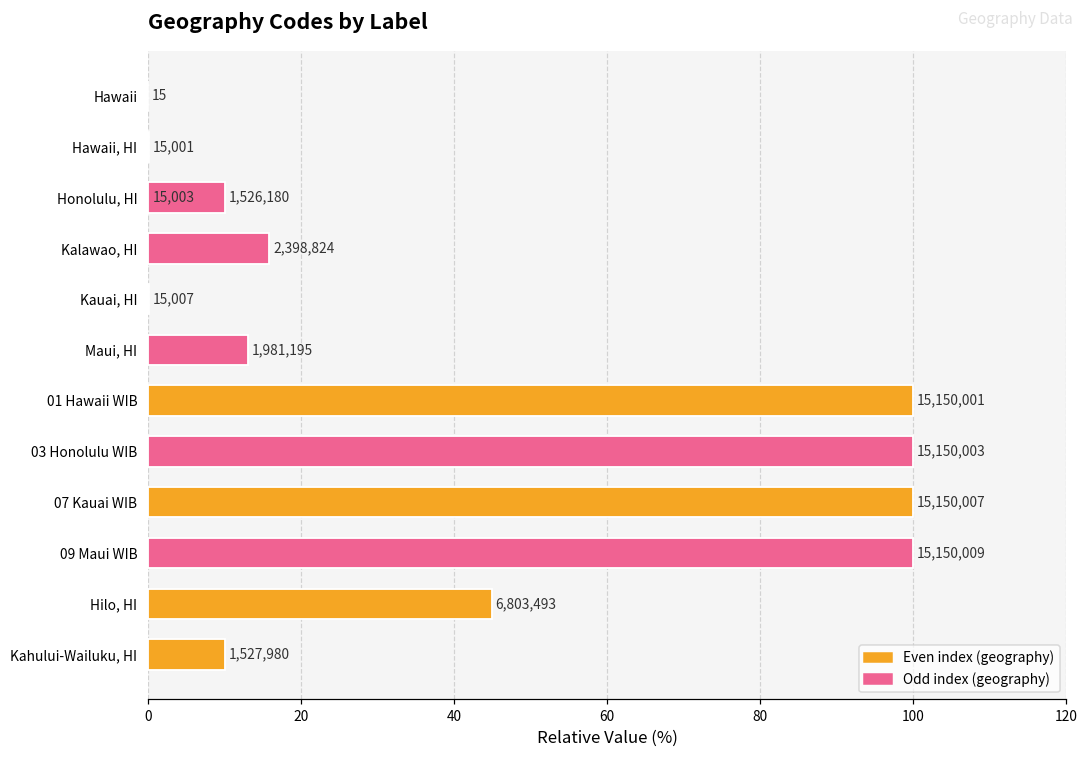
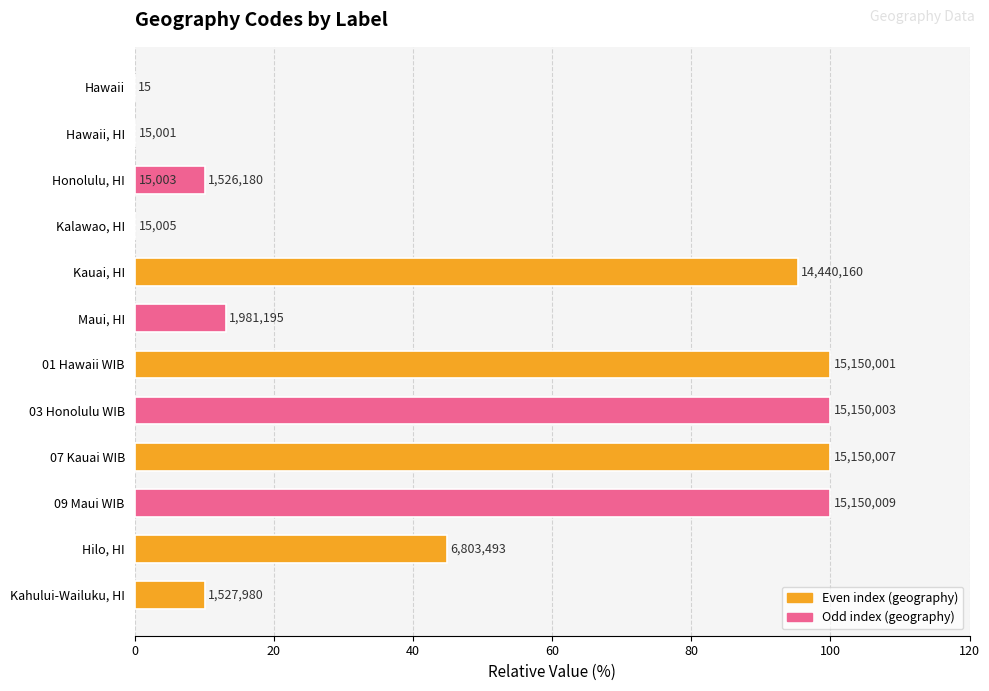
  {
-   "Kalawao, HI": "2,398,824",
-   "Kauai, HI": "15,007"
+   "Kalawao, HI": "15,005",
+   "Kauai, HI": "14,440,160"
  }
